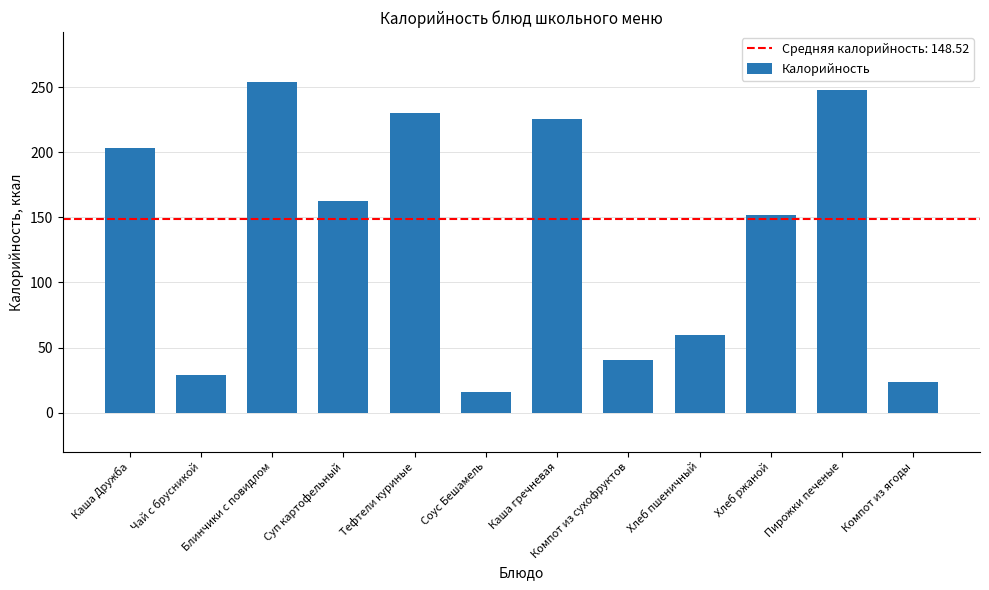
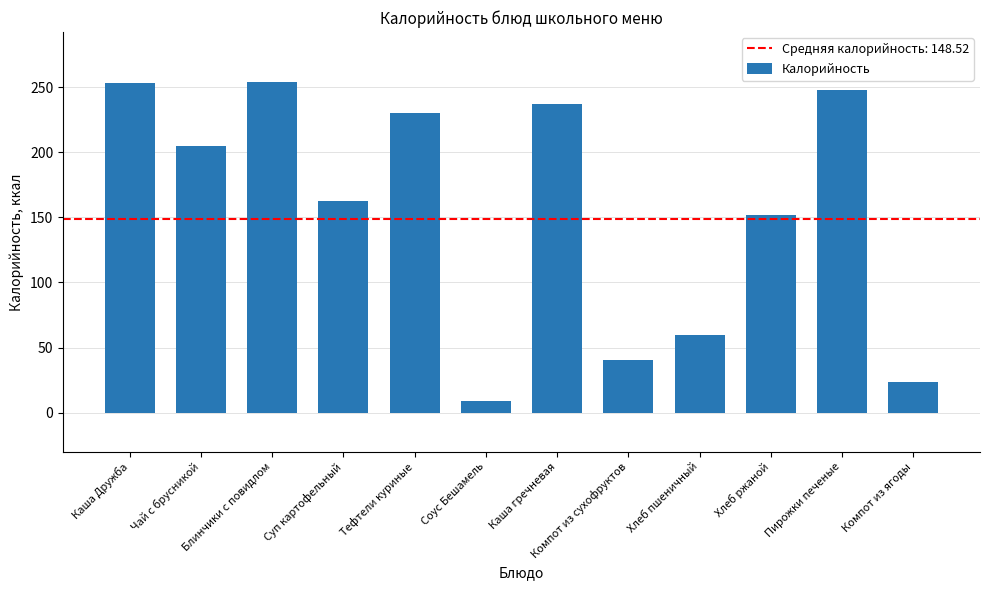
  {
-   "Каша Дружба": 204,
-   "Чай с брусникой": 29,
+   "Каша Дружба": 253,
+   "Чай с брусникой": 205,
    "Блинчики с повидлом": 254,
    "Суп картофельный": 163,
    "Тефтели куриные": 230,
-   "Соус Бешамель": 16,
-   "Каша гречневая": 226,
+   "Соус Бешамель": 9,
+   "Каша гречневая": 237,
    "Компот из сухофруктов": 40,
    "Хлеб пшеничный": 60,
    "Хлеб ржаной": 152,
    "Пирожки печеные": 248,
    "Компот из ягоды": 23
  }
